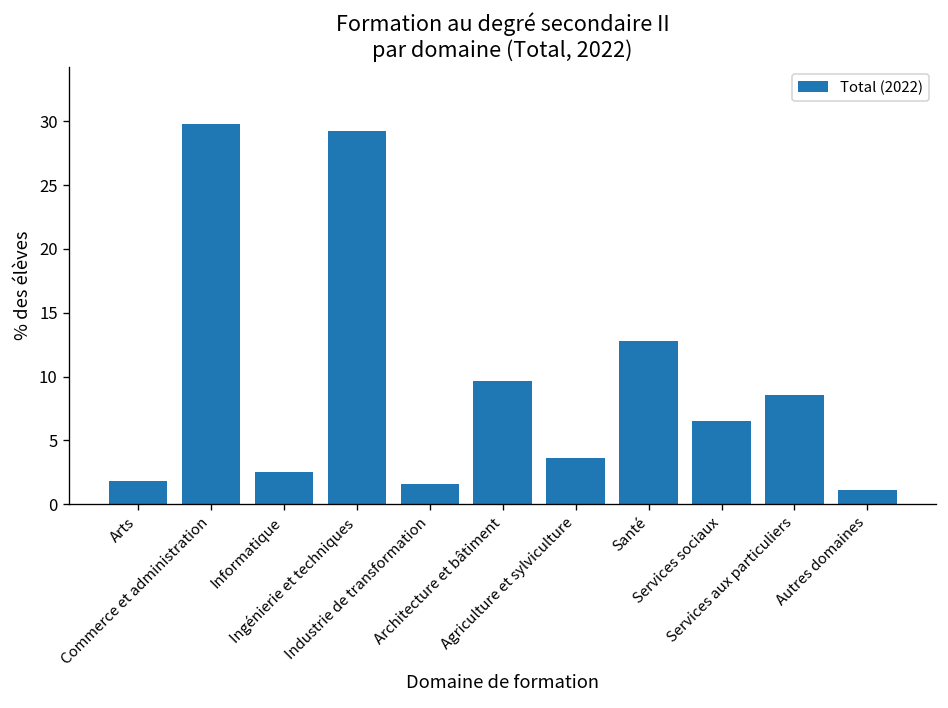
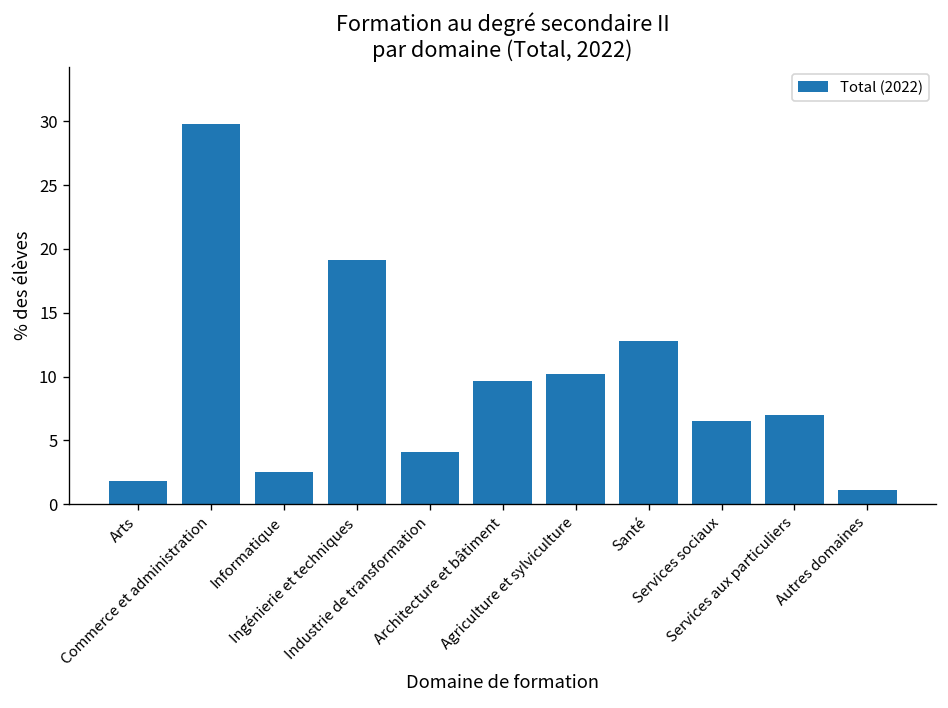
  {
    "Arts": 1.8,
    "Commerce et administration": 29.8,
    "Informatique": 2.5,
-   "Ingénierie et techniques": 29.2,
-   "Industrie de transformation": 1.6,
+   "Ingénierie et techniques": 19.1,
+   "Industrie de transformation": 4.1,
    "Architecture et bâtiment": 9.7,
-   "Agriculture et sylviculture": 3.6,
+   "Agriculture et sylviculture": 10.2,
    "Santé": 12.8,
    "Services sociaux": 6.5,
-   "Services aux particuliers": 8.5,
+   "Services aux particuliers": 7.0,
    "Autres domaines": 1.1
  }
